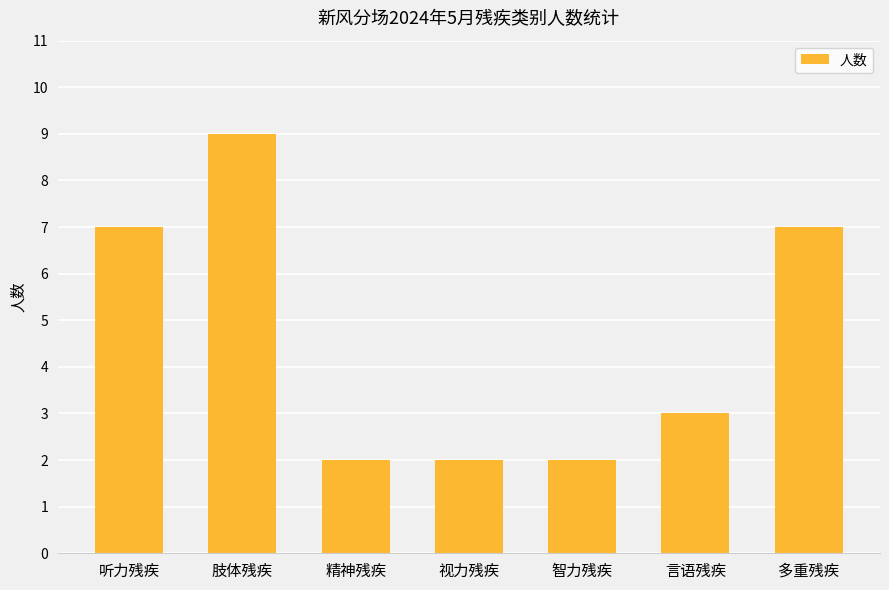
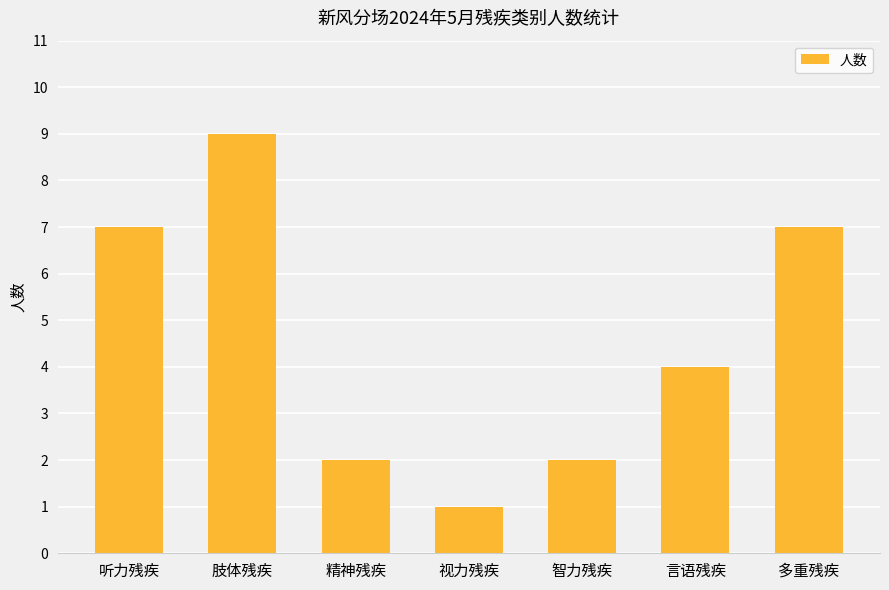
  {
    "听力残疾": 7,
    "肢体残疾": 9,
    "精神残疾": 2,
-   "视力残疾": 2,
+   "视力残疾": 1,
    "智力残疾": 2,
-   "言语残疾": 3,
+   "言语残疾": 4,
    "多重残疾": 7
  }
